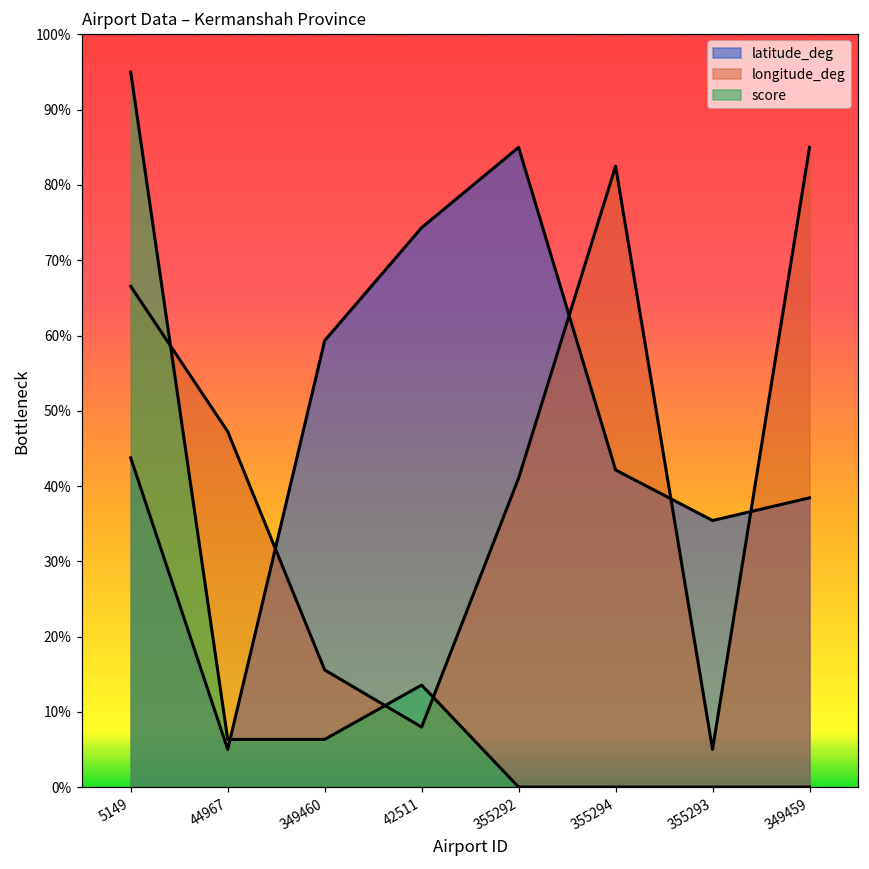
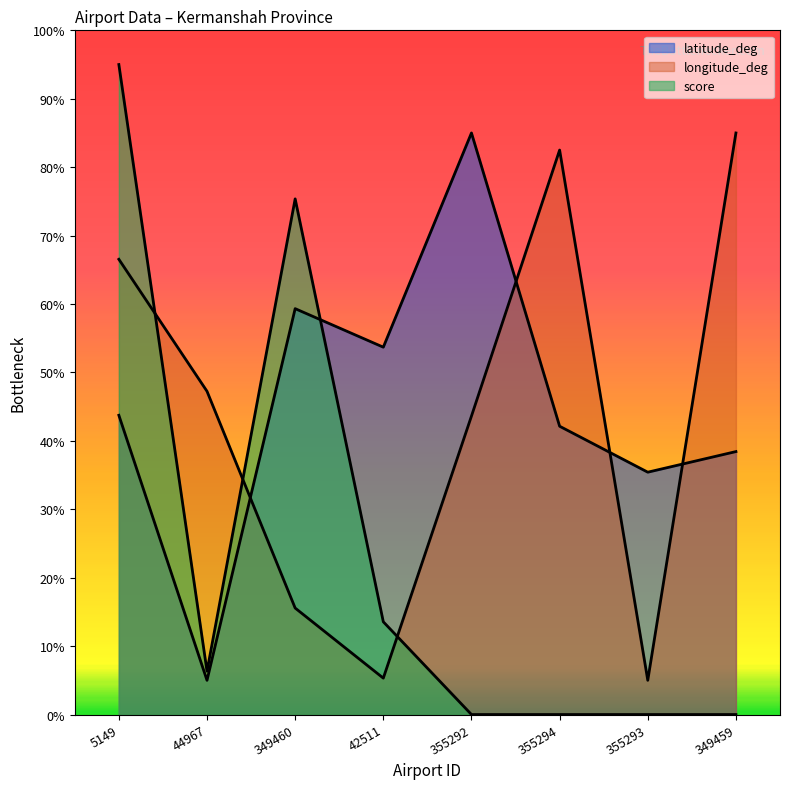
  {
    "latitude_deg": {
      "5149": "44%",
      "44967": "5%",
      "349460": "59%",
-     "42511": "74%",
+     "42511": "54%",
      "355292": "85%",
      "355294": "42%",
      "355293": "35%",
      "349459": "38%"
    },
    "longitude_deg": {
      "5149": "67%",
      "44967": "47%",
      "349460": "16%",
-     "42511": "8%",
-     "355292": "41%",
+     "42511": "5%",
+     "355292": "44%",
      "355294": "83%",
      "355293": "5%",
      "349459": "85%"
    },
    "score": {
      "5149": "95%",
      "44967": "6%",
-     "349460": "6%",
+     "349460": "75%",
      "42511": "14%",
      "355292": "0%",
      "355294": "0%",
      "355293": "0%",
      "349459": "0%"
    }
  }
